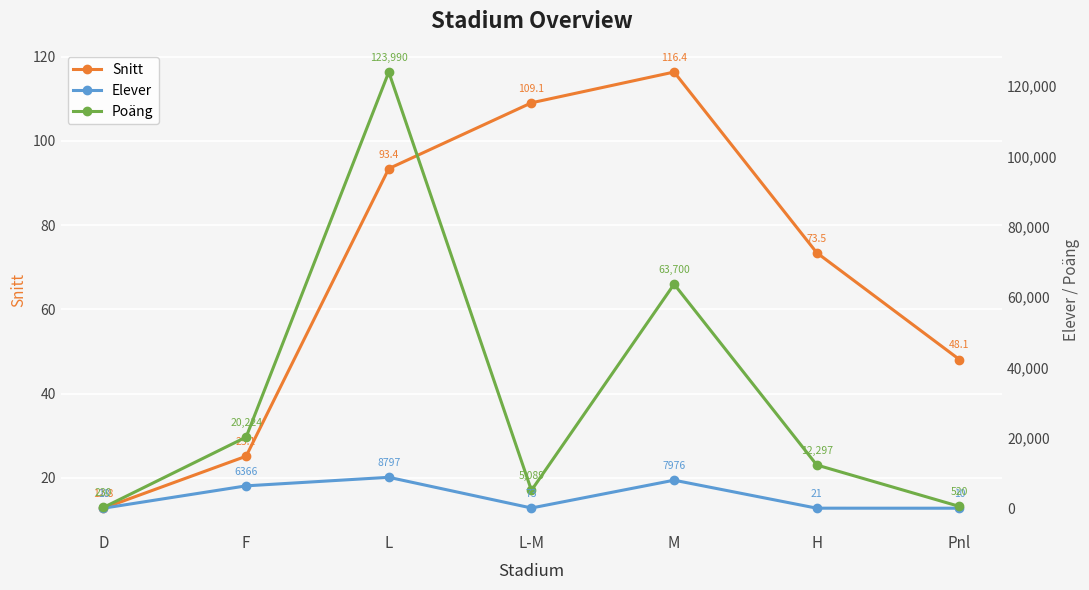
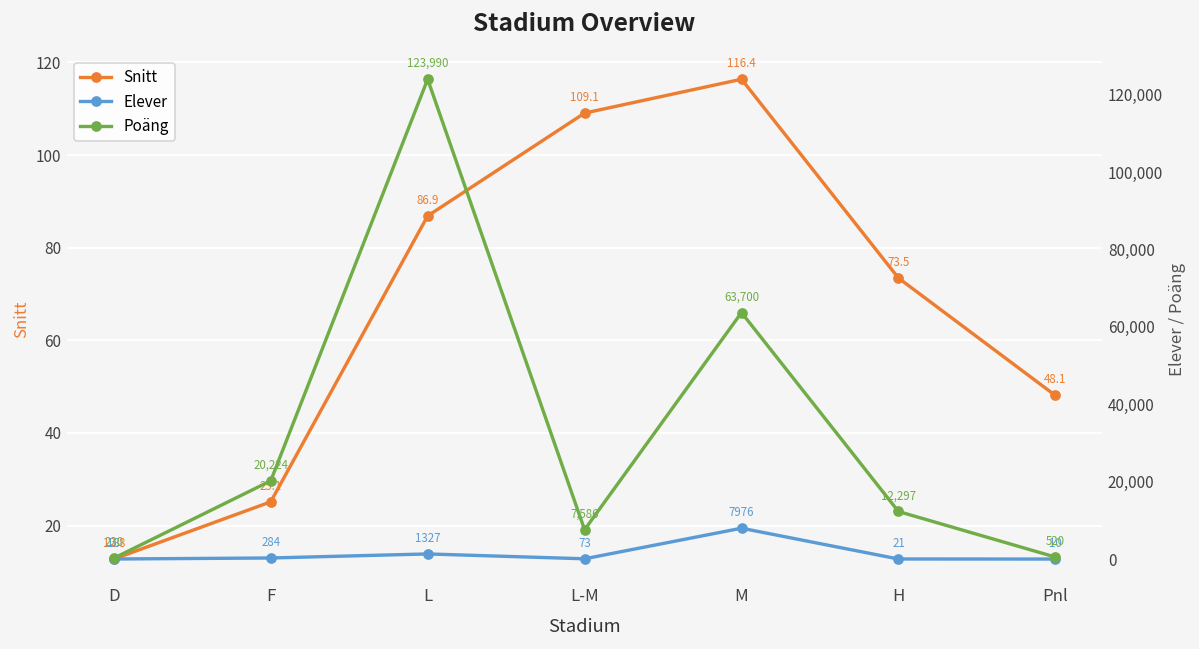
  {
    "Snitt": {
-     "L": "93.4",
+     "L": "86.9",
      "L-M": "109.1",
      "M": "116.4",
      "H": "73.5",
      "Pnl": "48.1"
    },
    "Elever": {
-     "F": "6366",
-     "L": "8797",
+     "F": "284",
+     "L": "1327",
      "L-M": "73",
      "M": "7976",
      "H": "21"
    },
    "Poäng": {
      "F": "20,224",
      "L": "123,990",
-     "L-M": "5,089",
+     "L-M": "7,586",
      "M": "63,700",
      "H": "12,297"
    }
  }
